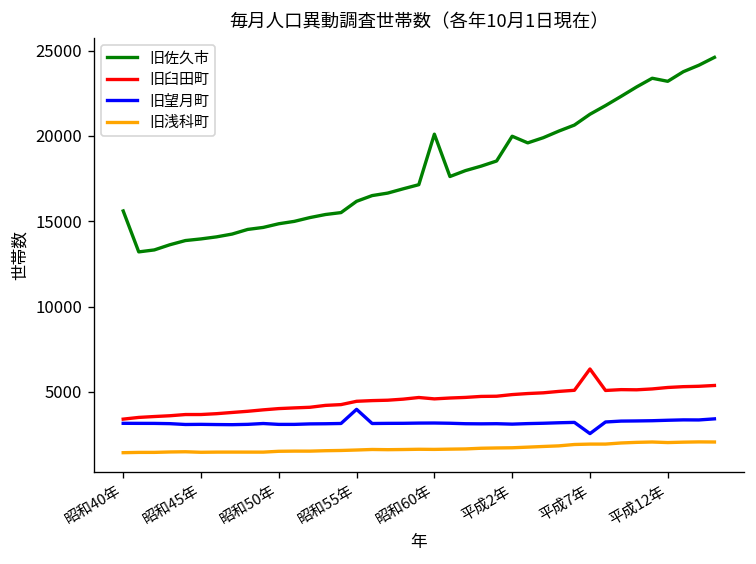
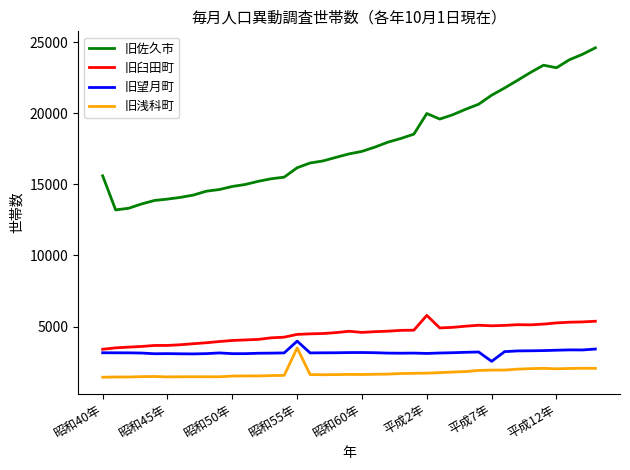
  {
    "旧佐久市": {
      "昭和40年": 15600,
      "昭和45年": 14000,
      "昭和50年": 14900,
      "昭和55年": 16200,
-     "昭和60年": 20100,
+     "昭和60年": 17300,
      "平成2年": 20000,
      "平成7年": 21300,
      "平成12年": 23200
    },
    "旧臼田町": {
      "昭和40年": 3400,
      "昭和45年": 3700,
      "昭和50年": 4000,
      "昭和55年": 4500,
      "昭和60年": 4600,
-     "平成2年": 4800,
-     "平成7年": 6300,
+     "平成2年": 5800,
+     "平成7年": 5100,
      "平成12年": 5300
    },
    "旧望月町": {
      "昭和40年": 3200,
      "昭和45年": 3100,
      "昭和50年": 3100,
      "昭和55年": 4000,
      "昭和60年": 3200,
      "平成2年": 3100,
      "平成7年": 2600,
      "平成12年": 3300
    },
    "旧浅科町": {
      "昭和40年": 1400,
      "昭和45年": 1500,
      "昭和50年": 1500,
-     "昭和55年": 1600,
+     "昭和55年": 3500,
      "昭和60年": 1600,
      "平成2年": 1700,
      "平成7年": 1900,
      "平成12年": 2000
    }
  }
